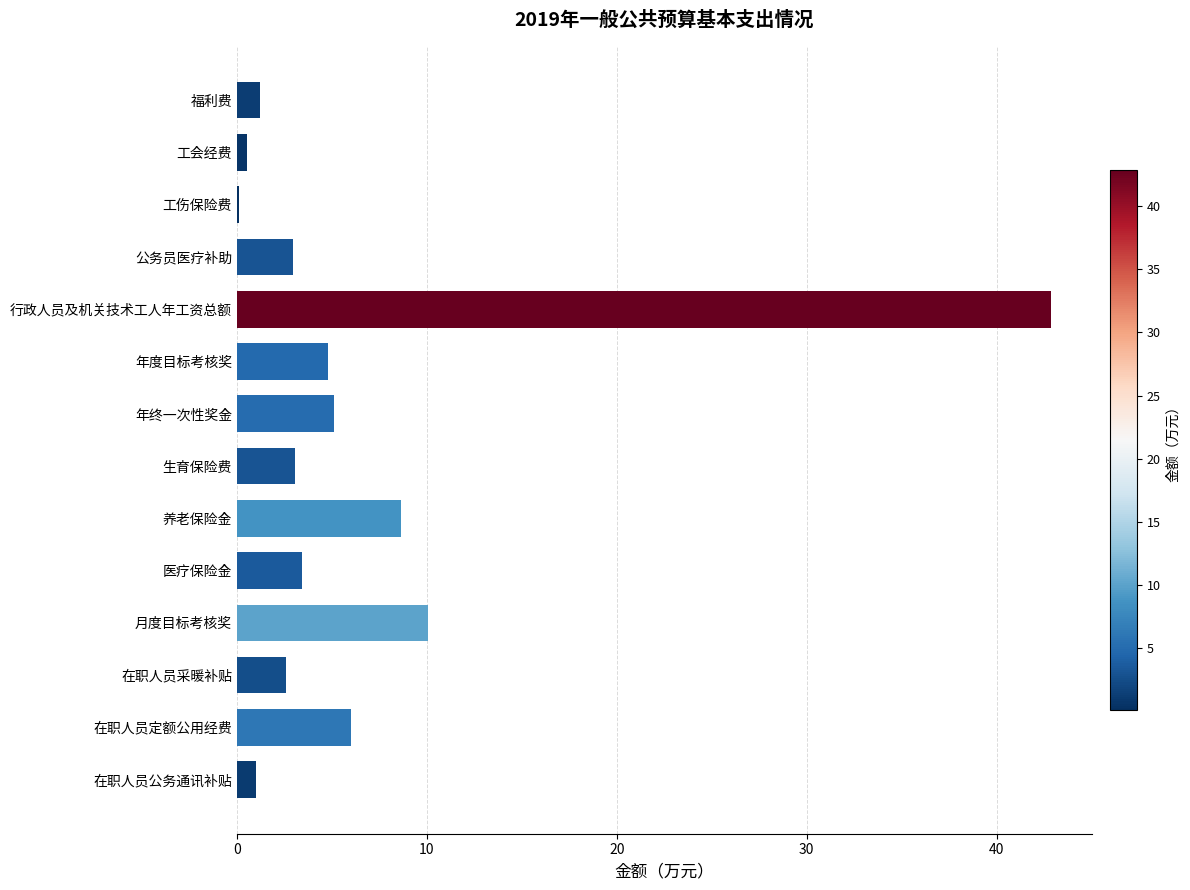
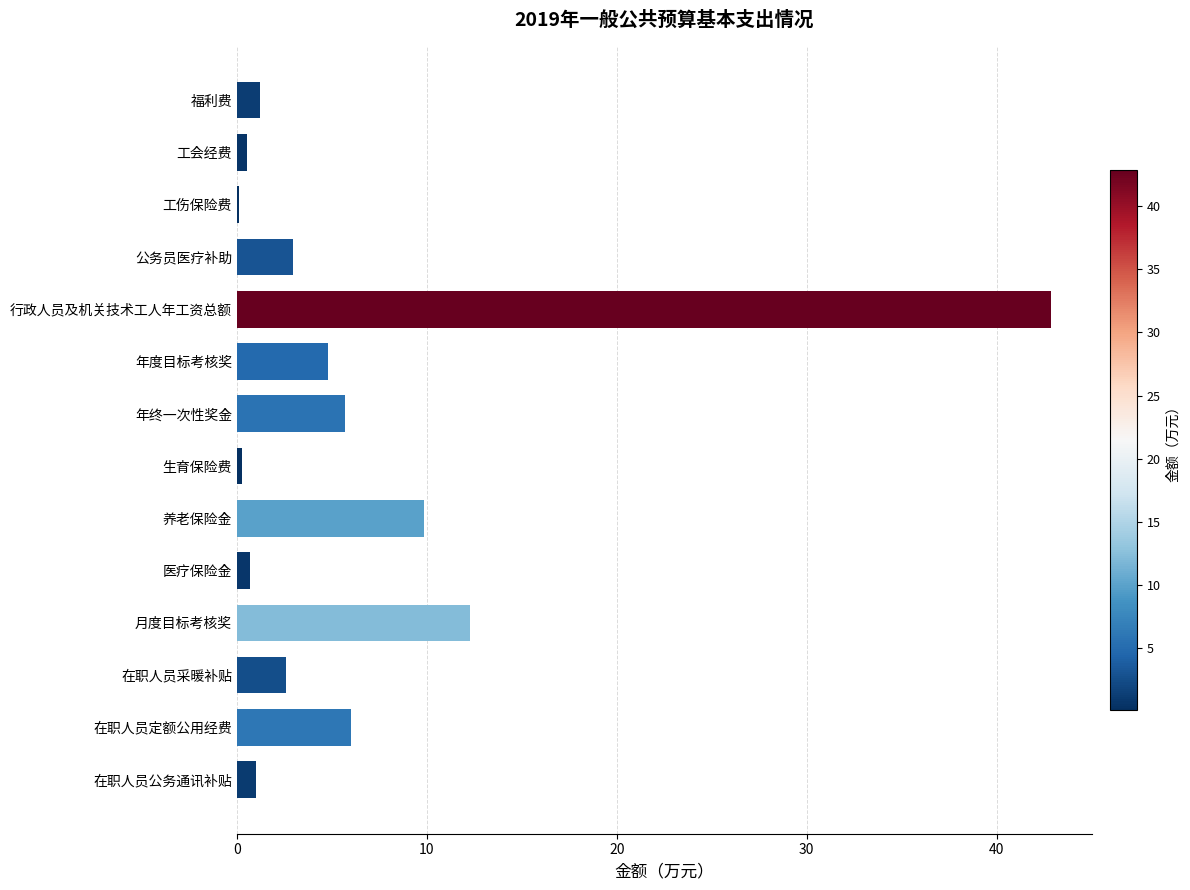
  {
    "福利费": 1.2,
    "工会经费": 0.6,
    "公务员医疗补助": 3.0,
    "行政人员及机关技术工人年工资总额": 42.9,
    "年度目标考核奖": 4.8,
-   "年终一次性奖金": 5.1,
-   "生育保险费": 3.1,
-   "养老保险金": 8.6,
-   "医疗保险金": 3.5,
-   "月度目标考核奖": 10.0,
+   "年终一次性奖金": 5.7,
+   "生育保险费": 0.3,
+   "养老保险金": 9.9,
+   "医疗保险金": 0.7,
+   "月度目标考核奖": 12.3,
    "在职人员采暖补贴": 2.6,
    "在职人员定额公用经费": 6.0,
    "在职人员公务通讯补贴": 1.0
  }
